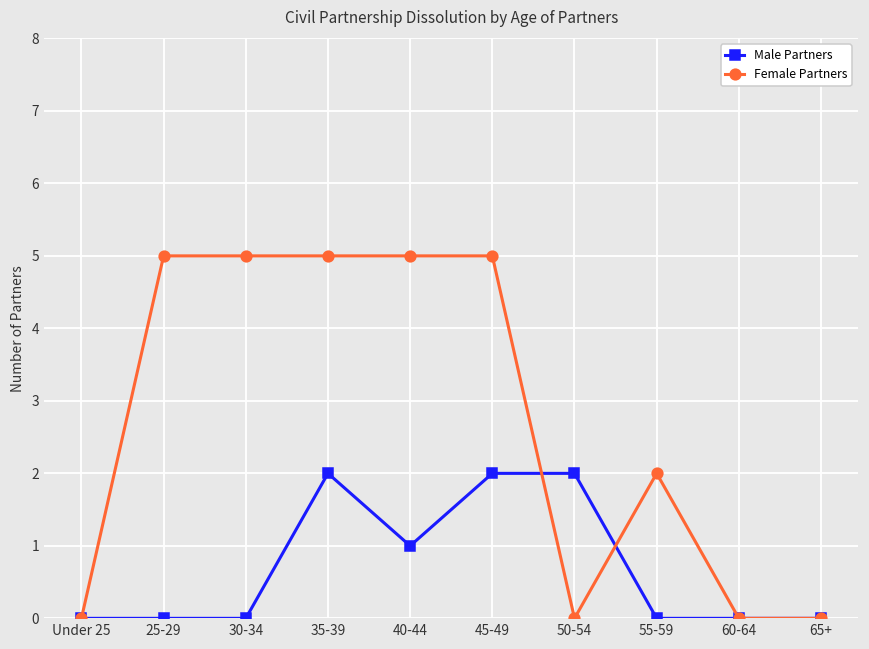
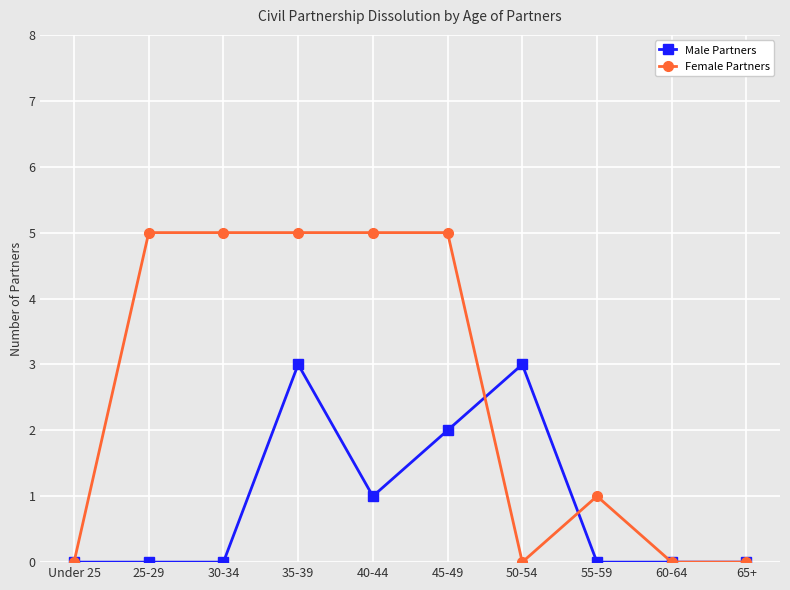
  {
    "Male Partners": {
      "25-29": 0,
      "30-34": 0,
-     "35-39": 2,
+     "35-39": 3,
      "40-44": 1,
      "45-49": 2,
-     "50-54": 2,
+     "50-54": 3,
      "55-59": 0
    },
    "Female Partners": {
      "25-29": 5,
      "30-34": 5,
      "35-39": 5,
      "40-44": 5,
      "45-49": 5,
      "50-54": 0,
-     "55-59": 2
+     "55-59": 1
    }
  }
